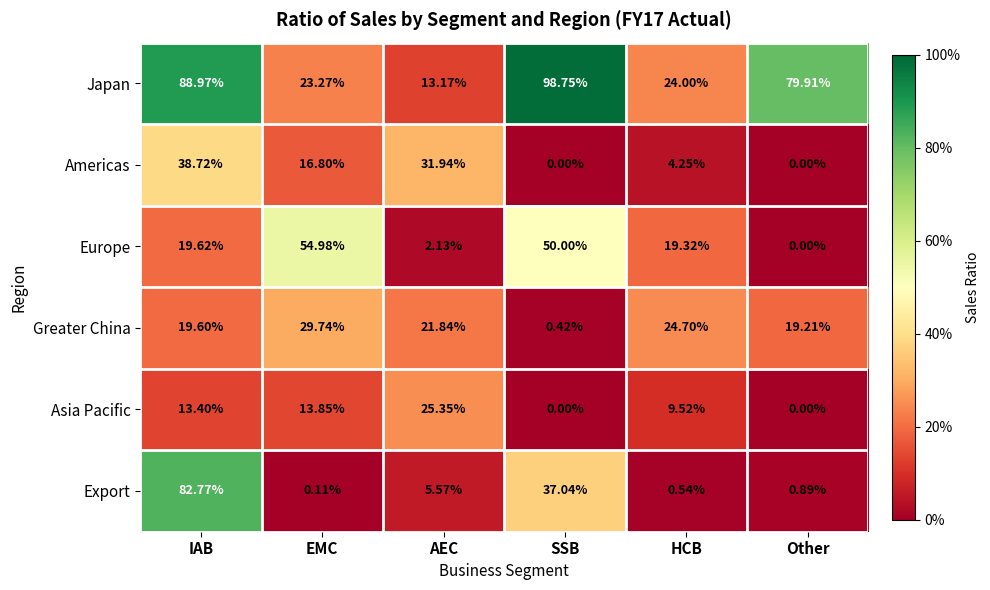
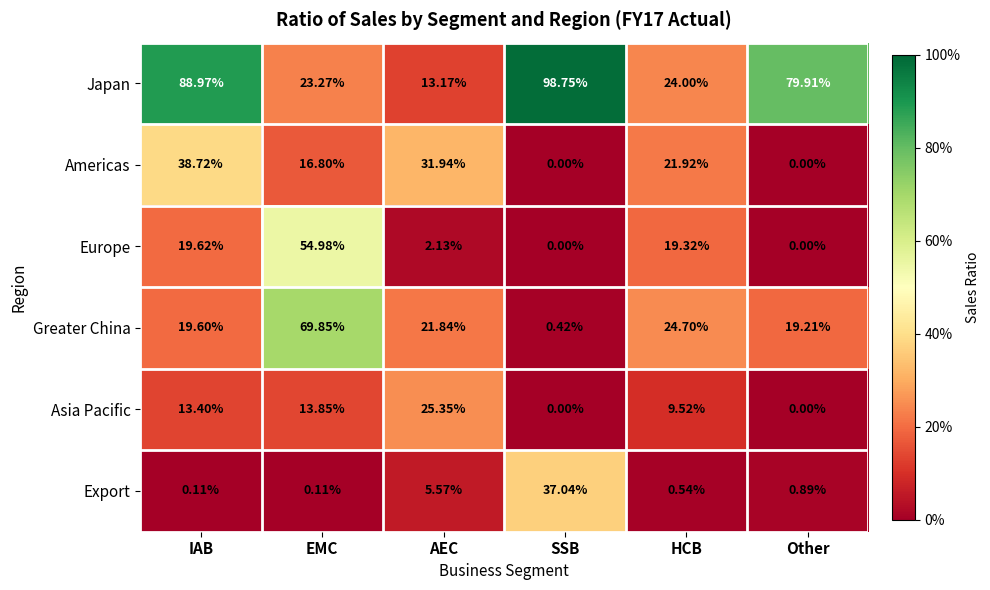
  {
    "Japan": {
      "IAB": "88.97%",
      "EMC": "23.27%",
      "AEC": "13.17%",
      "SSB": "98.75%",
      "HCB": "24.00%",
      "Other": "79.91%"
    },
    "Americas": {
      "IAB": "38.72%",
      "EMC": "16.80%",
      "AEC": "31.94%",
      "SSB": "0.00%",
-     "HCB": "4.25%",
+     "HCB": "21.92%",
      "Other": "0.00%"
    },
    "Europe": {
      "IAB": "19.62%",
      "EMC": "54.98%",
      "AEC": "2.13%",
-     "SSB": "50.00%",
+     "SSB": "0.00%",
      "HCB": "19.32%",
      "Other": "0.00%"
    },
    "Greater China": {
      "IAB": "19.60%",
-     "EMC": "29.74%",
+     "EMC": "69.85%",
      "AEC": "21.84%",
      "SSB": "0.42%",
      "HCB": "24.70%",
      "Other": "19.21%"
    },
    "Asia Pacific": {
      "IAB": "13.40%",
      "EMC": "13.85%",
      "AEC": "25.35%",
      "SSB": "0.00%",
      "HCB": "9.52%",
      "Other": "0.00%"
    },
    "Export": {
-     "IAB": "82.77%",
+     "IAB": "0.11%",
      "EMC": "0.11%",
      "AEC": "5.57%",
      "SSB": "37.04%",
      "HCB": "0.54%",
      "Other": "0.89%"
    }
  }
